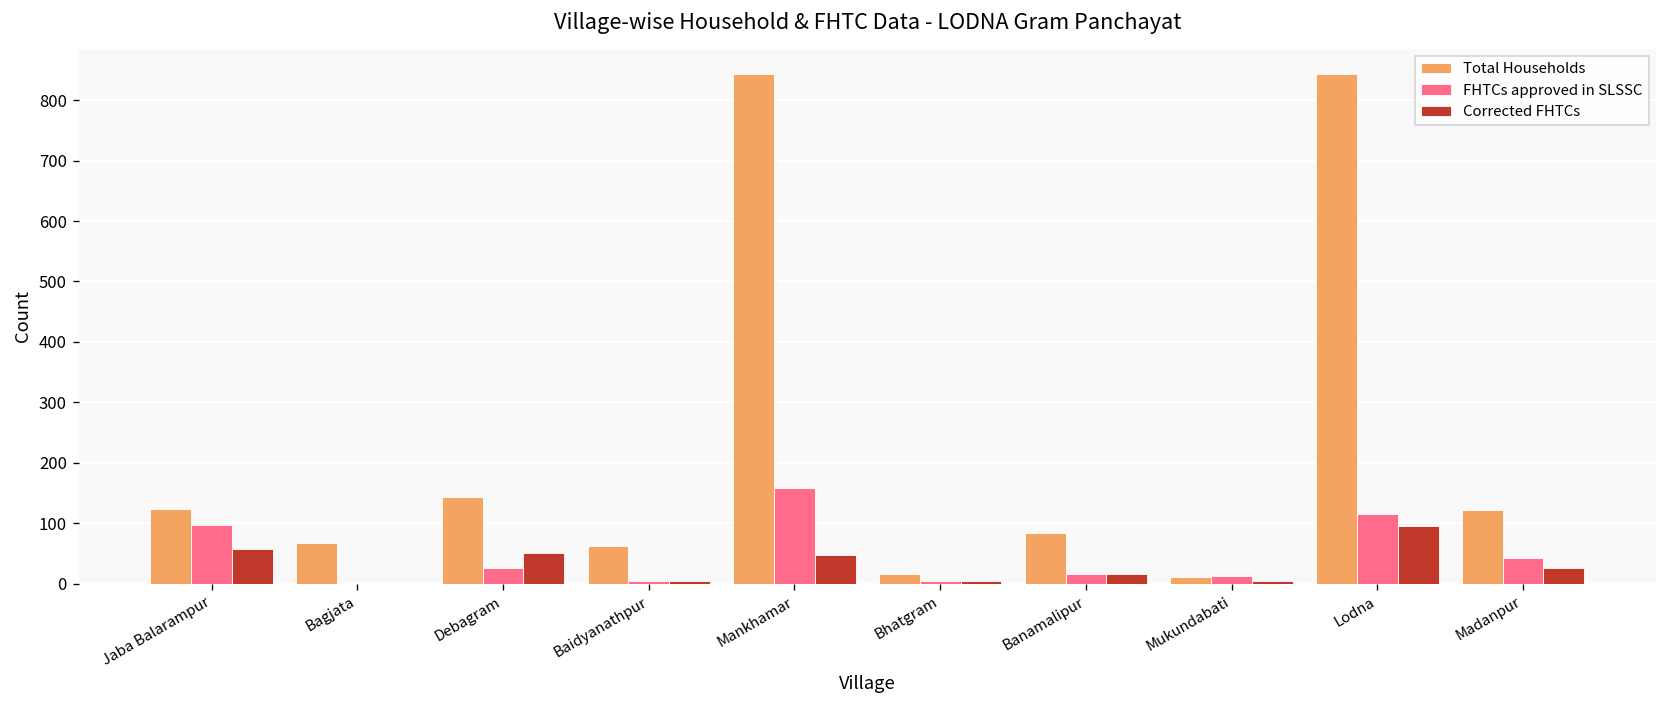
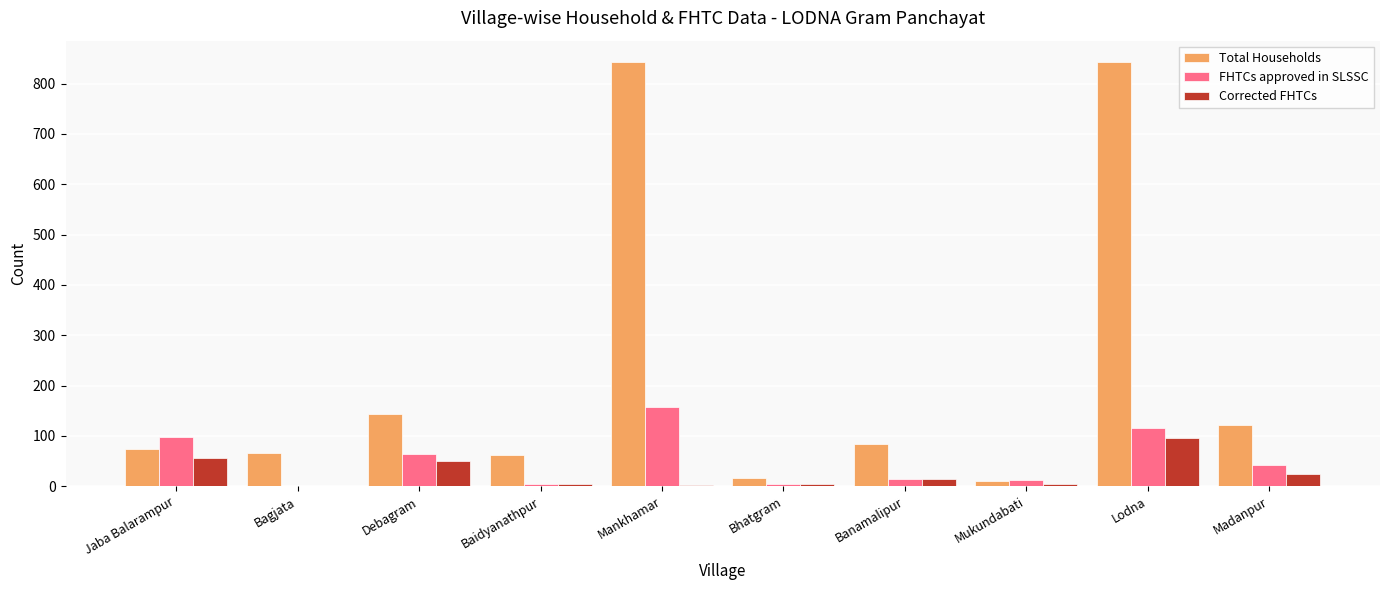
  {
    "Total Households": {
-     "Jaba Balarampur": 120,
+     "Jaba Balarampur": 80,
      "Bagjata": 70,
      "Debagram": 140,
      "Baidyanathpur": 60,
      "Mankhamar": 840,
      "Bhatgram": 20,
      "Banamalipur": 80,
      "Mukundabati": 10,
      "Lodna": 840,
      "Madanpur": 120
    },
    "FHTCs approved in SLSSC": {
      "Jaba Balarampur": 100,
      "Bagjata": 0,
-     "Debagram": 30,
+     "Debagram": 70,
      "Baidyanathpur": 10,
      "Mankhamar": 160,
      "Bhatgram": 10,
      "Banamalipur": 20,
      "Mukundabati": 10,
      "Lodna": 120,
      "Madanpur": 40
    },
    "Corrected FHTCs": {
      "Jaba Balarampur": 60,
      "Bagjata": 0,
      "Debagram": 50,
      "Baidyanathpur": 10,
-     "Mankhamar": 50,
+     "Mankhamar": 0,
      "Bhatgram": 10,
      "Banamalipur": 20,
      "Mukundabati": 10,
      "Lodna": 100,
      "Madanpur": 30
    }
  }
